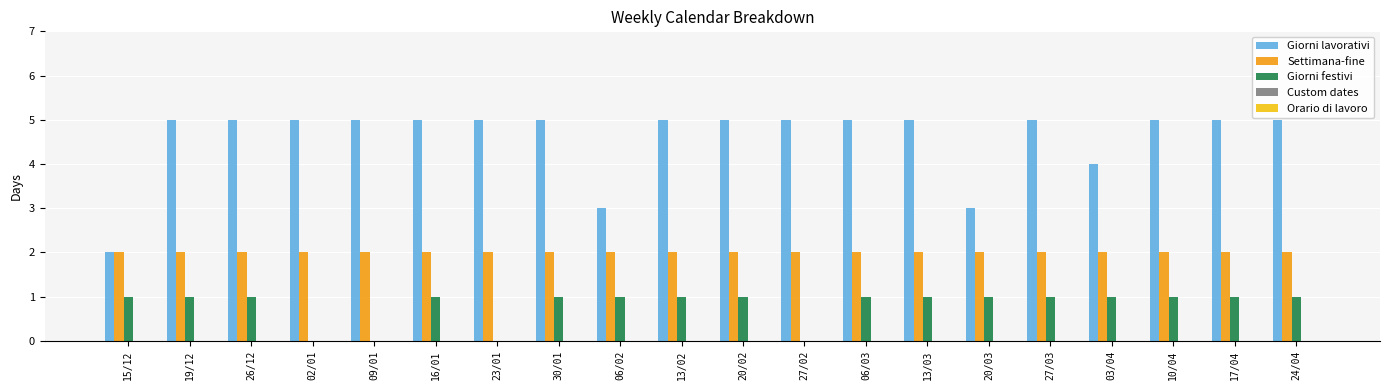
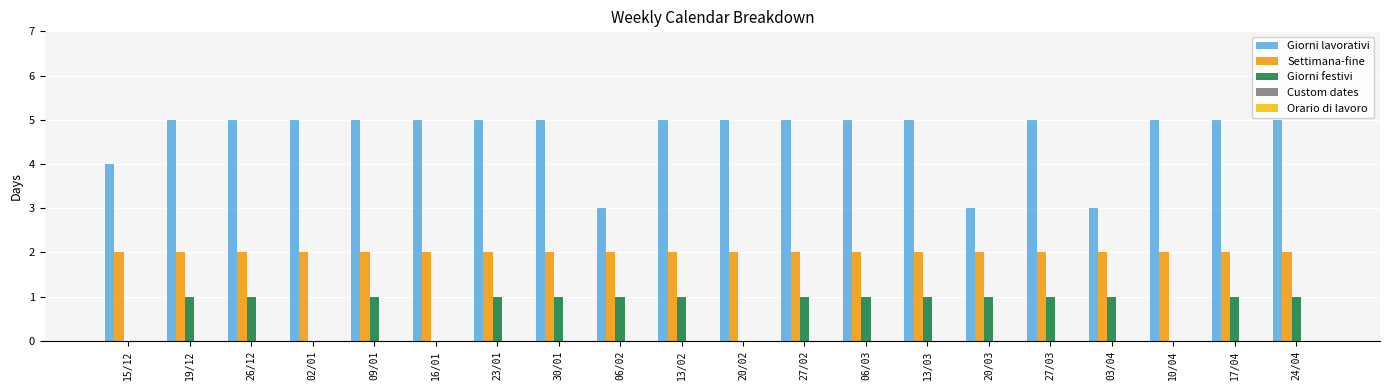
  {
    "Giorni lavorativi": {
-     "15/12": 2,
+     "15/12": 4,
      "19/12": 5,
      "26/12": 5,
      "02/01": 5,
      "09/01": 5,
      "16/01": 5,
      "23/01": 5,
      "30/01": 5,
      "06/02": 3,
      "13/02": 5,
      "20/02": 5,
      "27/02": 5,
      "06/03": 5,
      "13/03": 5,
      "20/03": 3,
      "27/03": 5,
-     "03/04": 4,
+     "03/04": 3,
      "10/04": 5,
      "17/04": 5,
      "24/04": 5
    },
    "Giorni festivi": {
-     "15/12": 1,
+     "15/12": 0,
      "19/12": 1,
      "26/12": 1,
      "02/01": 0,
-     "09/01": 0,
-     "16/01": 1,
-     "23/01": 0,
+     "09/01": 1,
+     "16/01": 0,
+     "23/01": 1,
      "30/01": 1,
      "06/02": 1,
      "13/02": 1,
-     "20/02": 1,
-     "27/02": 0,
+     "20/02": 0,
+     "27/02": 1,
      "06/03": 1,
      "13/03": 1,
      "20/03": 1,
      "27/03": 1,
      "03/04": 1,
-     "10/04": 1,
+     "10/04": 0,
      "17/04": 1,
      "24/04": 1
    },
    "Custom dates": {
      "15/12": 0,
      "19/12": 0,
      "26/12": 0,
      "02/01": 0,
      "09/01": 0,
      "16/01": 0,
      "23/01": 0,
      "30/01": 0,
      "06/02": 0,
      "13/02": 0,
      "20/02": 0,
      "27/02": 0,
      "06/03": 0,
      "13/03": 0,
      "20/03": 0,
      "27/03": 0,
      "03/04": 0,
      "10/04": 0,
      "17/04": 0,
      "24/04": 0
    }
  }
